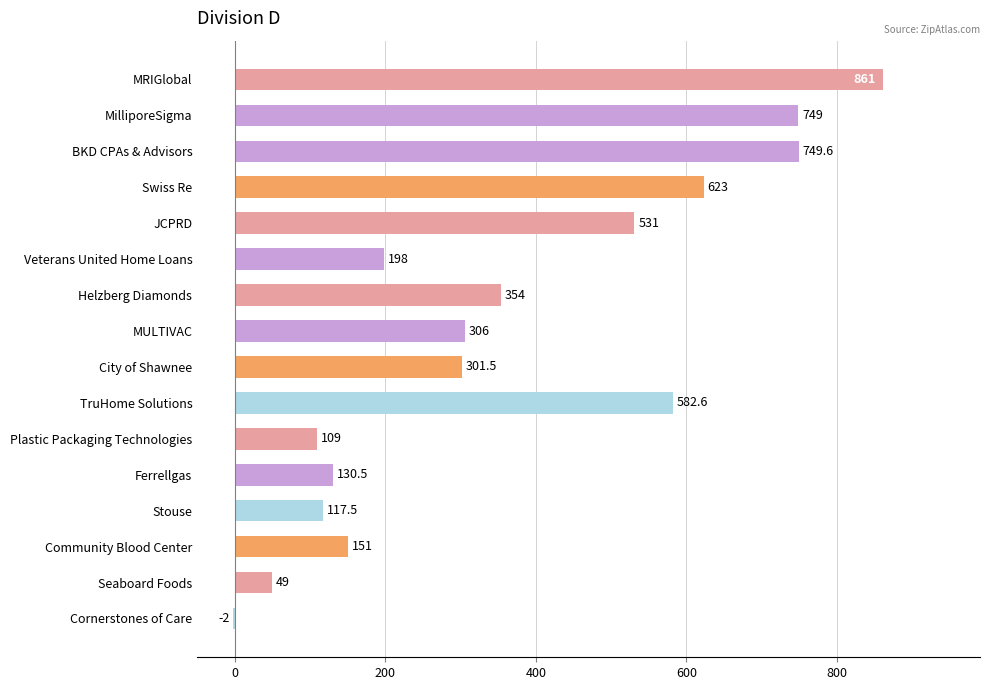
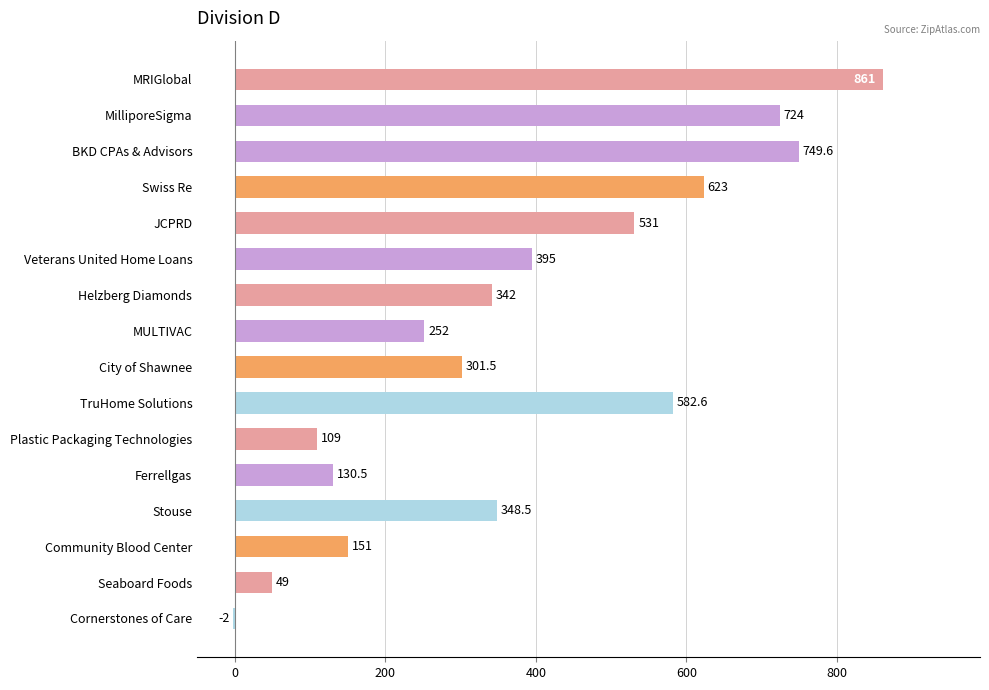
  {
    "MRIGlobal": 861,
-   "MilliporeSigma": 749,
+   "MilliporeSigma": 724,
    "BKD CPAs & Advisors": 749.6,
    "Swiss Re": 623,
    "JCPRD": 531,
-   "Veterans United Home Loans": 198,
-   "Helzberg Diamonds": 354,
-   "MULTIVAC": 306,
+   "Veterans United Home Loans": 395,
+   "Helzberg Diamonds": 342,
+   "MULTIVAC": 252,
    "City of Shawnee": 301.5,
    "TruHome Solutions": 582.6,
    "Plastic Packaging Technologies": 109,
    "Ferrellgas": 130.5,
-   "Stouse": 117.5,
+   "Stouse": 348.5,
    "Community Blood Center": 151,
    "Seaboard Foods": 49,
    "Cornerstones of Care": -2
  }
